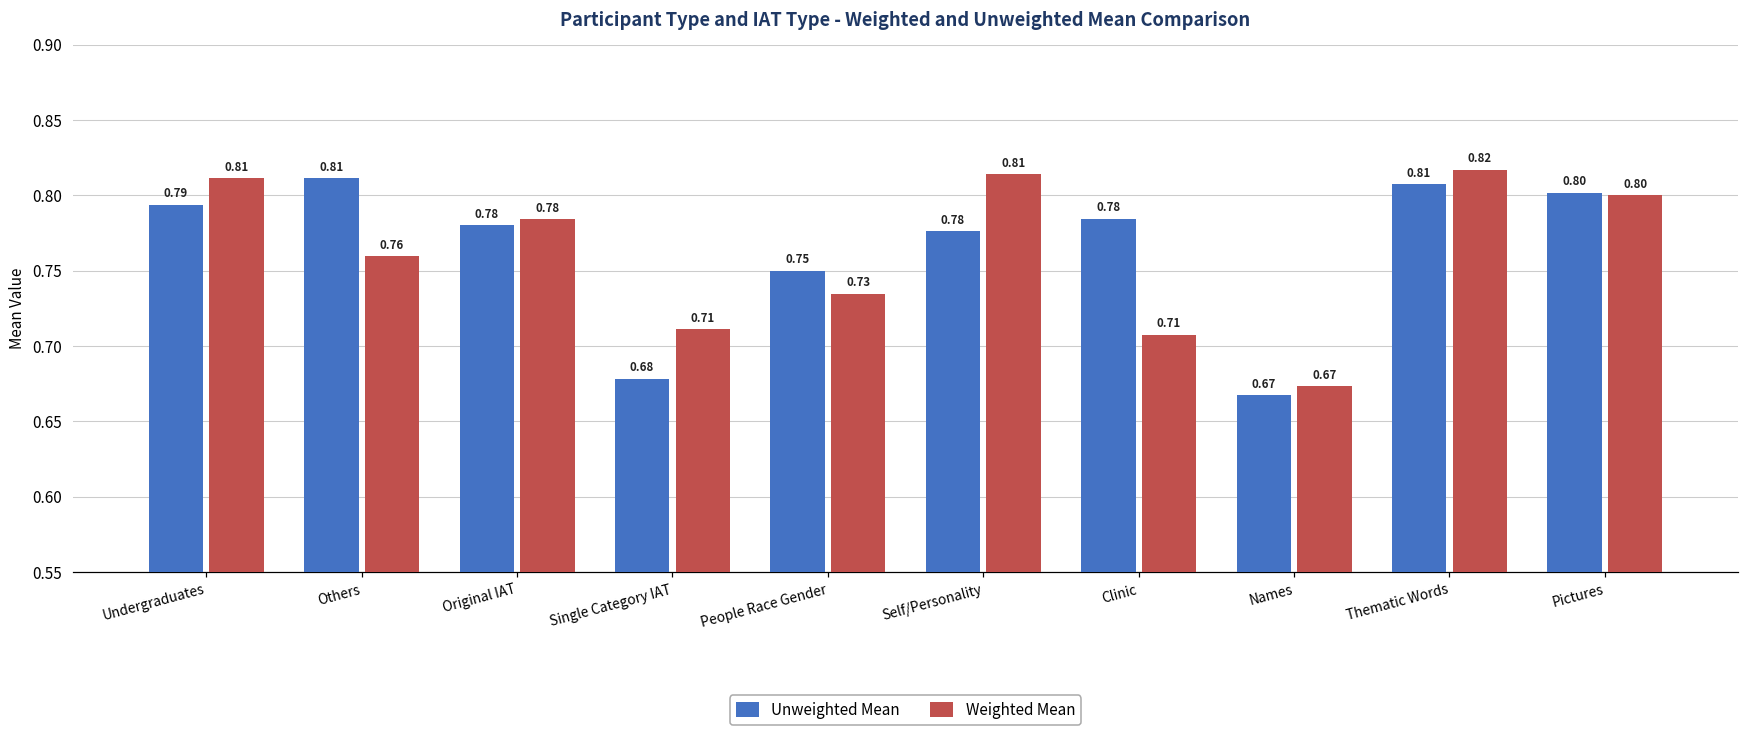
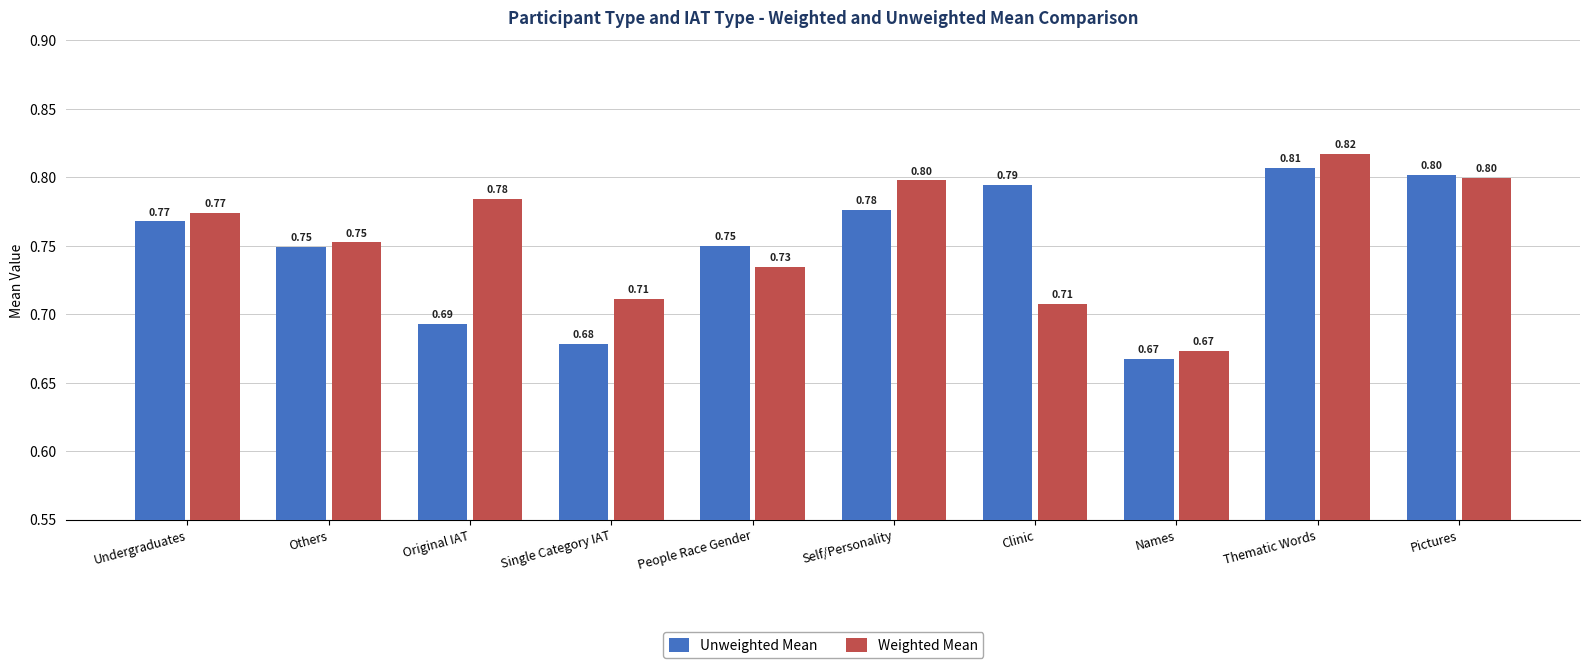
  {
    "Unweighted Mean": {
-     "Undergraduates": 0.79,
-     "Others": 0.81,
-     "Original IAT": 0.78,
+     "Undergraduates": 0.77,
+     "Others": 0.75,
+     "Original IAT": 0.69,
      "Single Category IAT": 0.68,
      "People Race Gender": 0.75,
      "Self/Personality": 0.78,
-     "Clinic": 0.78,
+     "Clinic": 0.79,
      "Names": 0.67,
      "Thematic Words": 0.81,
      "Pictures": 0.80
    },
    "Weighted Mean": {
-     "Undergraduates": 0.81,
-     "Others": 0.76,
+     "Undergraduates": 0.77,
+     "Others": 0.75,
      "Original IAT": 0.78,
      "Single Category IAT": 0.71,
      "People Race Gender": 0.73,
-     "Self/Personality": 0.81,
+     "Self/Personality": 0.80,
      "Clinic": 0.71,
      "Names": 0.67,
      "Thematic Words": 0.82,
      "Pictures": 0.80
    }
  }
